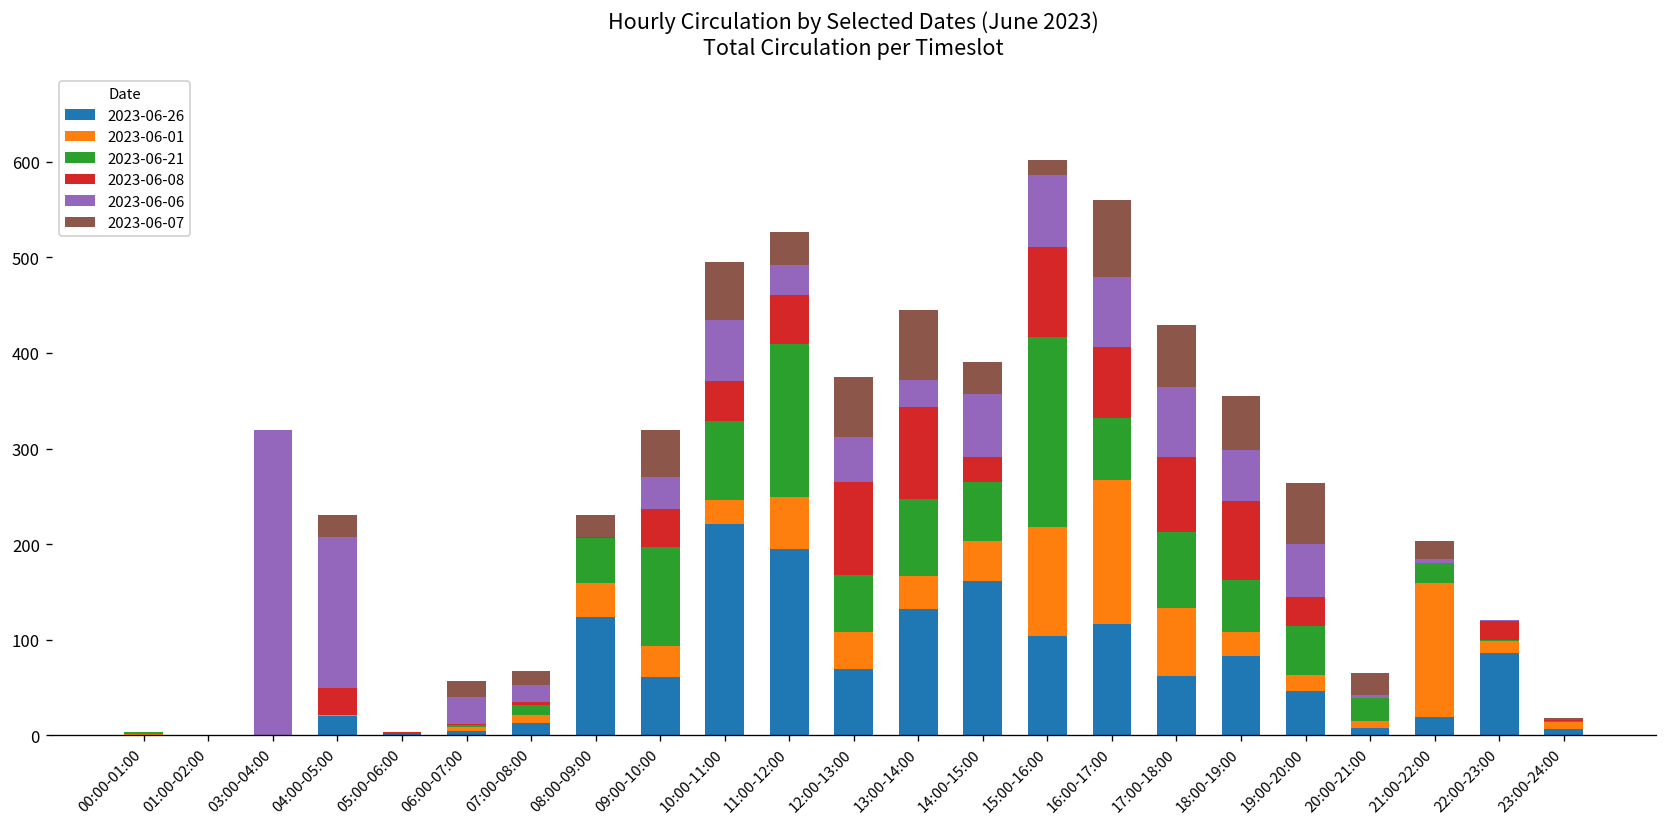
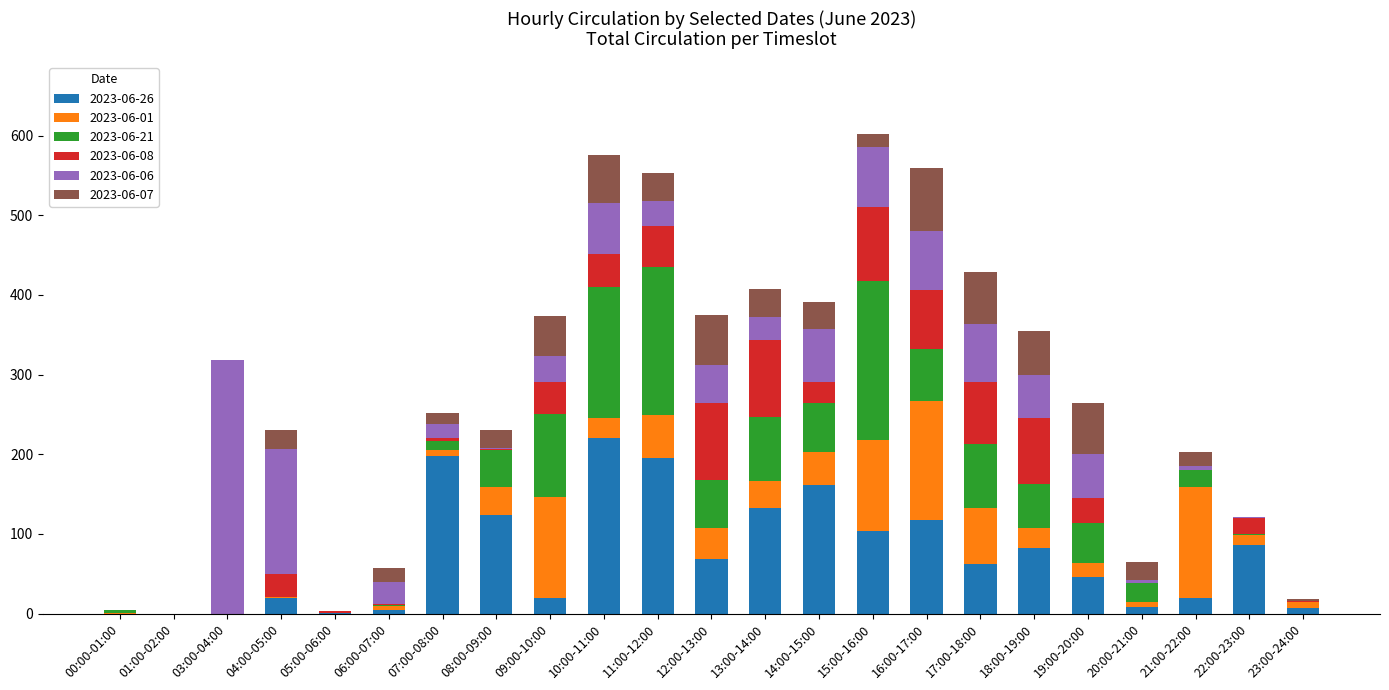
  {
    "2023-06-26": {
      "00:00-01:00": 0,
      "01:00-02:00": 0,
      "03:00-04:00": 0,
      "04:00-05:00": 20,
      "06:00-07:00": 10,
-     "07:00-08:00": 10,
+     "07:00-08:00": 200,
      "08:00-09:00": 120,
-     "09:00-10:00": 60,
+     "09:00-10:00": 20,
      "10:00-11:00": 220,
      "11:00-12:00": 200,
      "12:00-13:00": 70,
      "13:00-14:00": 130,
      "14:00-15:00": 160,
      "15:00-16:00": 100,
      "16:00-17:00": 120,
      "17:00-18:00": 60,
      "18:00-19:00": 80,
      "19:00-20:00": 50,
      "20:00-21:00": 10,
      "21:00-22:00": 20,
      "22:00-23:00": 90,
      "23:00-24:00": 10
    },
    "2023-06-01": {
      "01:00-02:00": 0,
      "03:00-04:00": 0,
      "05:00-06:00": 0,
      "06:00-07:00": 0,
      "07:00-08:00": 10,
      "08:00-09:00": 40,
-     "09:00-10:00": 30,
+     "09:00-10:00": 130,
      "10:00-11:00": 30,
      "11:00-12:00": 50,
      "12:00-13:00": 40,
      "13:00-14:00": 40,
      "14:00-15:00": 40,
      "15:00-16:00": 110,
      "16:00-17:00": 150,
      "17:00-18:00": 70,
      "18:00-19:00": 30,
      "19:00-20:00": 20,
      "20:00-21:00": 10,
      "21:00-22:00": 140,
      "22:00-23:00": 10,
      "23:00-24:00": 10
    },
    "2023-06-21": {
      "01:00-02:00": 0,
      "03:00-04:00": 0,
      "04:00-05:00": 0,
      "05:00-06:00": 0,
      "07:00-08:00": 10,
      "08:00-09:00": 50,
      "09:00-10:00": 100,
-     "10:00-11:00": 80,
-     "11:00-12:00": 160,
+     "10:00-11:00": 160,
+     "11:00-12:00": 190,
      "12:00-13:00": 60,
      "13:00-14:00": 80,
      "14:00-15:00": 60,
      "15:00-16:00": 200,
      "16:00-17:00": 70,
      "17:00-18:00": 80,
      "18:00-19:00": 60,
      "19:00-20:00": 50,
      "20:00-21:00": 20,
      "21:00-22:00": 20
    },
    "2023-06-08": {
      "00:00-01:00": 0,
      "01:00-02:00": 0,
      "03:00-04:00": 0,
      "04:00-05:00": 30,
      "09:00-10:00": 40,
      "10:00-11:00": 40,
      "11:00-12:00": 50,
      "12:00-13:00": 100,
      "13:00-14:00": 100,
      "14:00-15:00": 30,
      "15:00-16:00": 90,
      "16:00-17:00": 70,
      "17:00-18:00": 80,
      "18:00-19:00": 80,
      "19:00-20:00": 30,
      "20:00-21:00": 0,
      "21:00-22:00": 0,
      "22:00-23:00": 20
    },
    "2023-06-06": {
      "00:00-01:00": 0,
      "01:00-02:00": 0,
      "03:00-04:00": 320,
      "04:00-05:00": 160,
      "05:00-06:00": 0,
      "06:00-07:00": 30,
      "07:00-08:00": 20,
      "09:00-10:00": 30,
      "10:00-11:00": 60,
      "11:00-12:00": 30,
      "12:00-13:00": 50,
      "13:00-14:00": 30,
      "14:00-15:00": 70,
      "15:00-16:00": 80,
      "16:00-17:00": 70,
      "17:00-18:00": 70,
      "18:00-19:00": 50,
      "19:00-20:00": 60,
      "21:00-22:00": 10,
      "23:00-24:00": 0
    },
    "2023-06-07": {
      "00:00-01:00": 0,
      "01:00-02:00": 0,
      "03:00-04:00": 0,
      "04:00-05:00": 20,
      "05:00-06:00": 0,
      "06:00-07:00": 20,
      "07:00-08:00": 10,
      "08:00-09:00": 20,
      "09:00-10:00": 50,
      "10:00-11:00": 60,
      "11:00-12:00": 40,
      "12:00-13:00": 60,
-     "13:00-14:00": 70,
+     "13:00-14:00": 40,
      "14:00-15:00": 30,
      "15:00-16:00": 20,
      "16:00-17:00": 80,
      "17:00-18:00": 70,
      "18:00-19:00": 60,
      "19:00-20:00": 60,
      "20:00-21:00": 20,
      "21:00-22:00": 20,
      "22:00-23:00": 0
    }
  }
